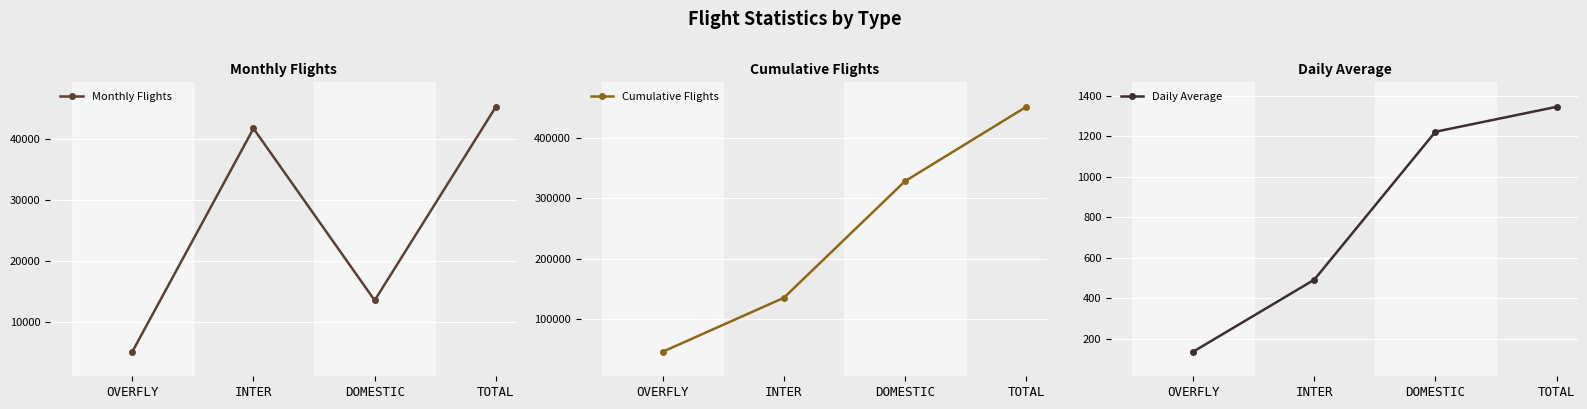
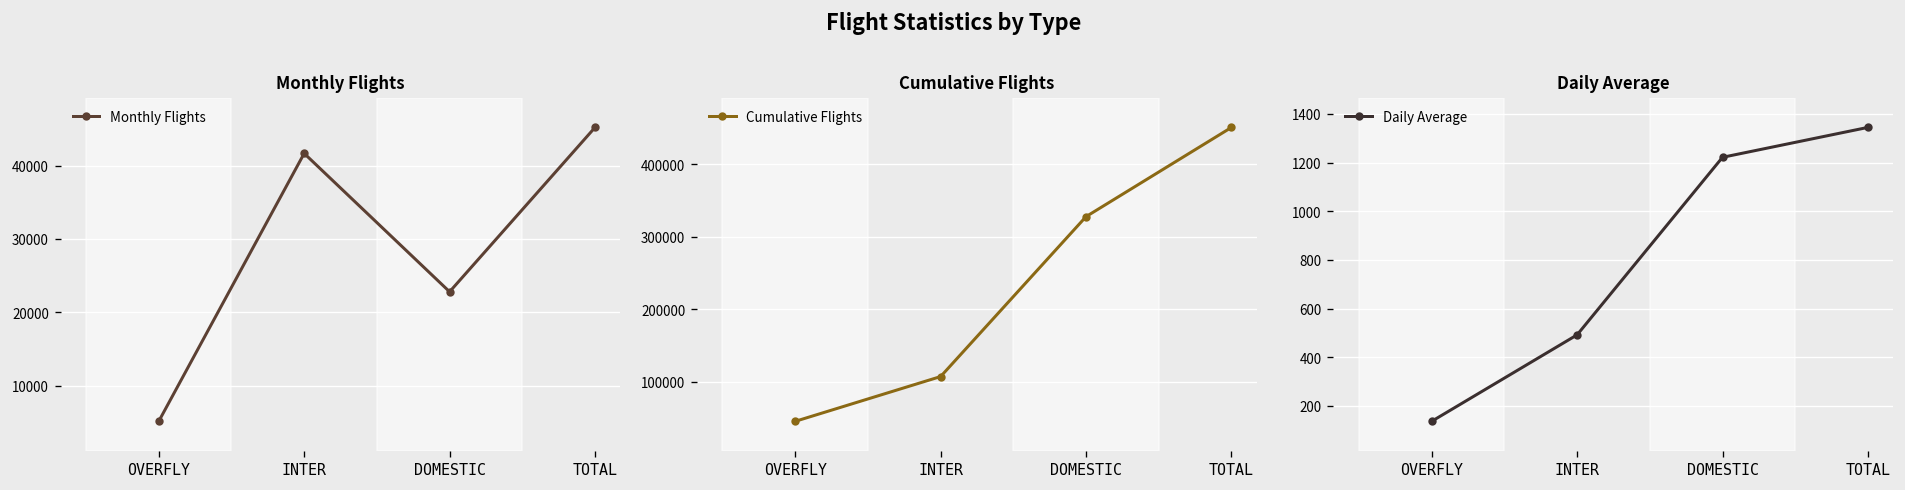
  {
    "Monthly Flights": {
      "OVERFLY": 5000,
      "INTER": 42000,
-     "DOMESTIC": 14000,
+     "DOMESTIC": 23000,
      "TOTAL": 45000
    },
    "Cumulative Flights": {
      "OVERFLY": 50000,
-     "INTER": 140000,
+     "INTER": 110000,
      "DOMESTIC": 330000,
      "TOTAL": 450000
    },
    "Daily Average": {
      "OVERFLY": 140,
      "INTER": 490,
      "DOMESTIC": 1220,
      "TOTAL": 1350
    }
  }
